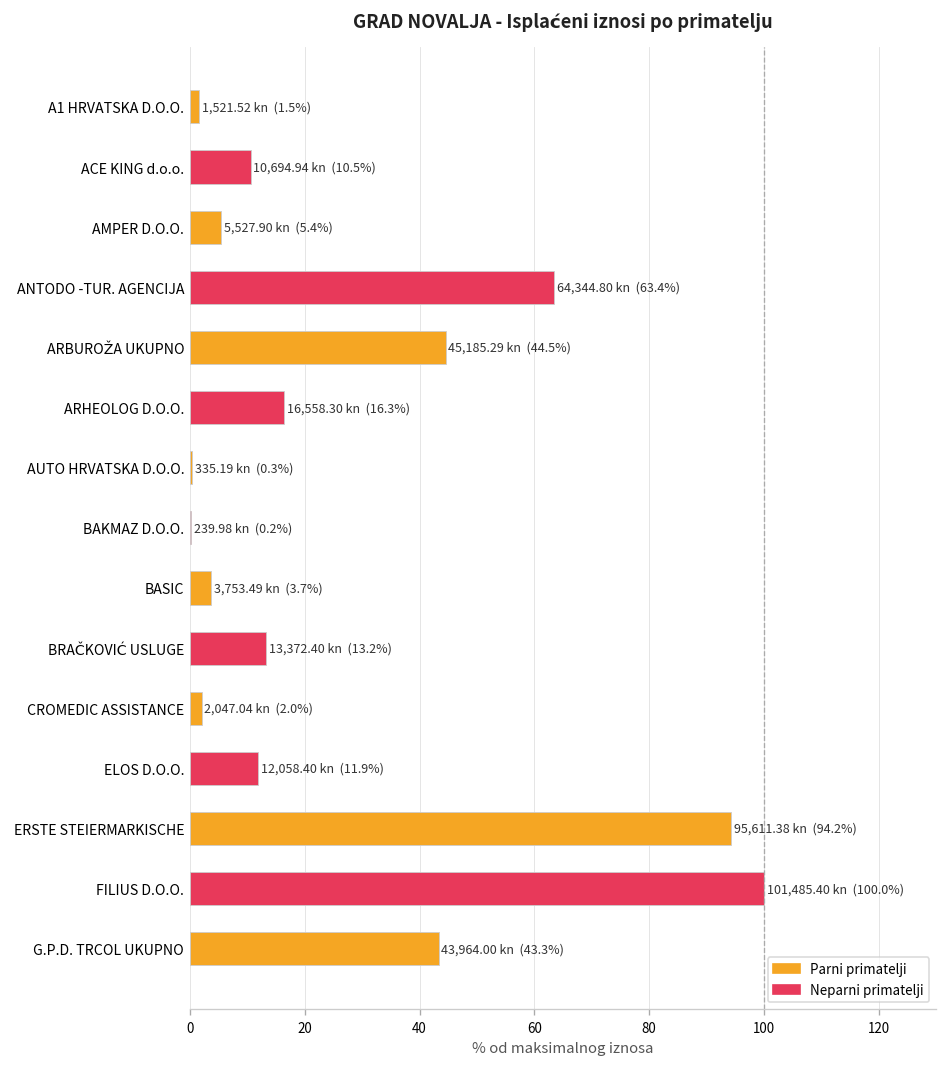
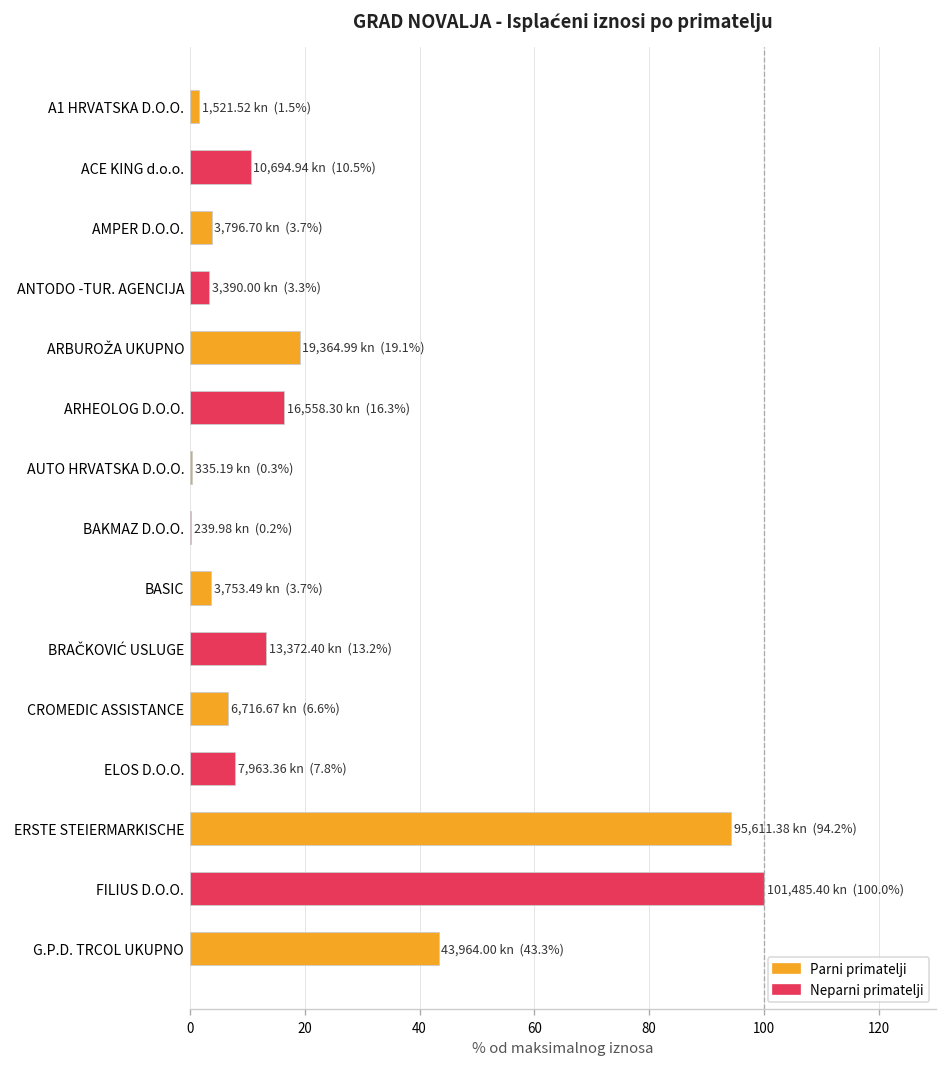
  {
    "A1 HRVATSKA D.O.O.": "(1.5%)",
    "ACE KING d.o.o.": "(10.5%)",
-   "AMPER D.O.O.": "5,527.90 kn (5.4%)",
-   "ANTODO -TUR. AGENCIJA": "64,344.80 kn (63.4%)",
-   "ARBUROŽA UKUPNO": "45,185.29 kn (44.5%)",
+   "AMPER D.O.O.": "3,796.70 kn (3.7%)",
+   "ANTODO -TUR. AGENCIJA": "3,390.00 kn (3.3%)",
+   "ARBUROŽA UKUPNO": "19,364.99 kn (19.1%)",
    "ARHEOLOG D.O.O.": "(16.3%)",
    "AUTO HRVATSKA D.O.O.": "(0.3%)",
    "BAKMAZ D.O.O.": "(0.2%)",
    "BASIC": "(3.7%)",
    "BRAČKOVIĆ USLUGE": "(13.2%)",
-   "CROMEDIC ASSISTANCE": "2,047.04 kn (2.0%)",
-   "ELOS D.O.O.": "12,058.40 kn (11.9%)",
+   "CROMEDIC ASSISTANCE": "6,716.67 kn (6.6%)",
+   "ELOS D.O.O.": "7,963.36 kn (7.8%)",
    "ERSTE STEIERMARKISCHE": "(94.2%)",
    "FILIUS D.O.O.": "(100.0%)",
    "G.P.D. TRCOL UKUPNO": "(43.3%)"
  }
